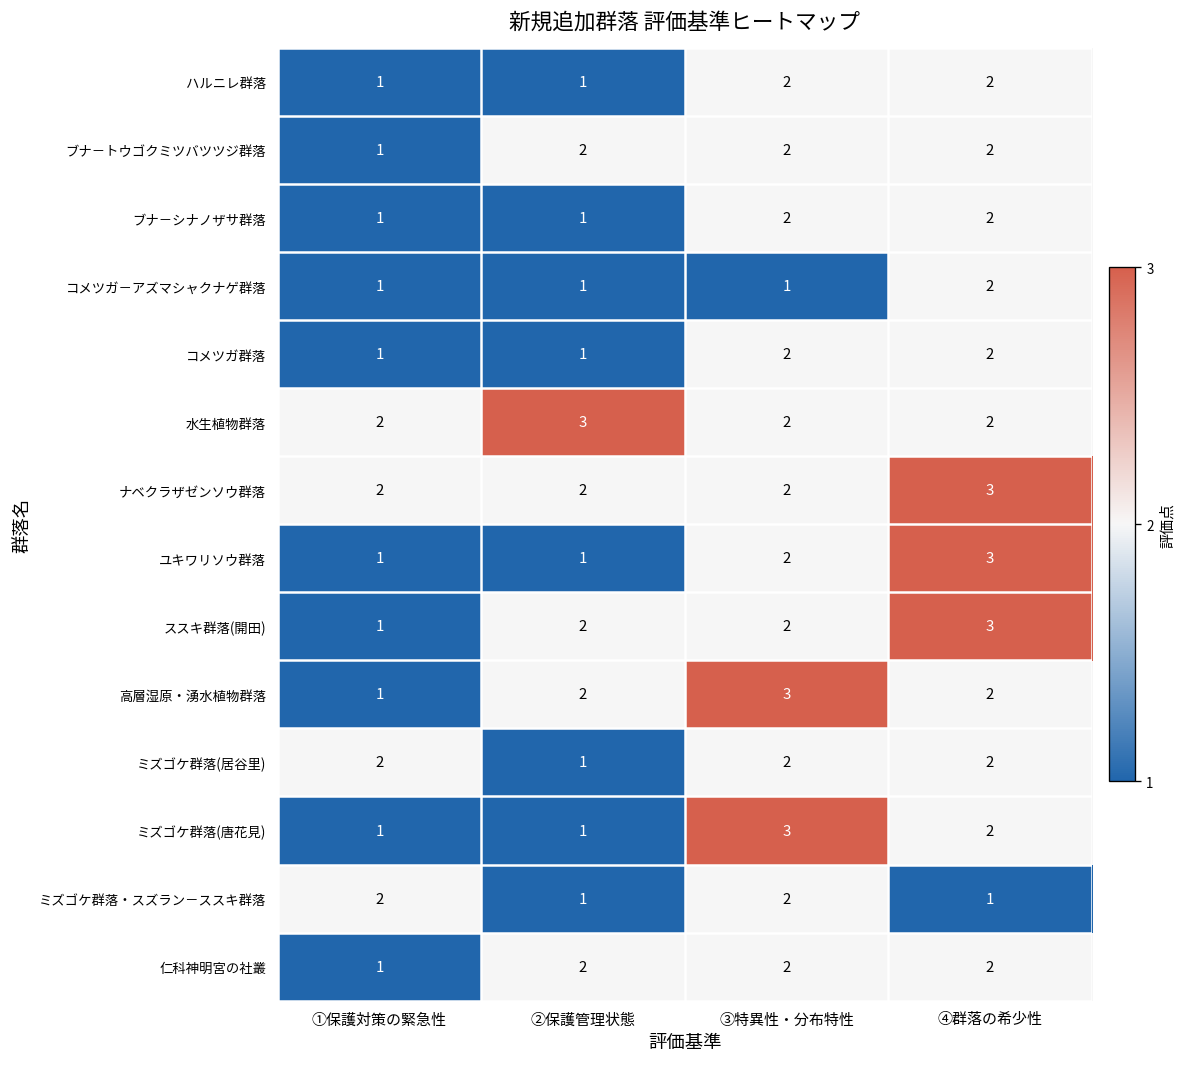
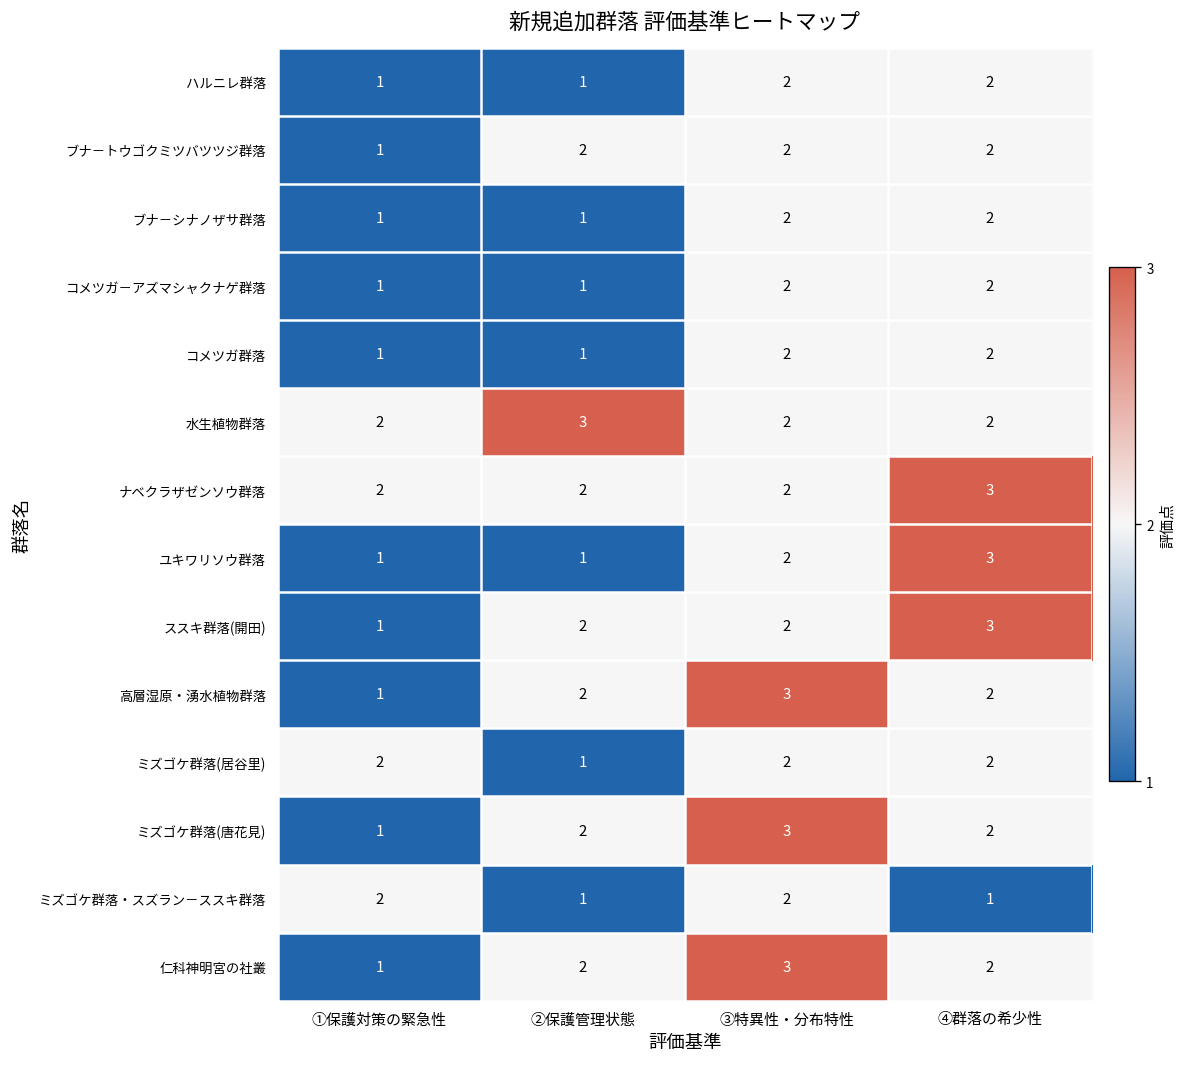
  {
    "ハルニレ群落": {
      "①保護対策の緊急性": 1,
      "②保護管理状態": 1,
      "③特異性・分布特性": 2,
      "④群落の希少性": 2
    },
    "ブナ－トウゴクミツバツツジ群落": {
      "①保護対策の緊急性": 1,
      "②保護管理状態": 2,
      "③特異性・分布特性": 2,
      "④群落の希少性": 2
    },
    "ブナ－シナノザサ群落": {
      "①保護対策の緊急性": 1,
      "②保護管理状態": 1,
      "③特異性・分布特性": 2,
      "④群落の希少性": 2
    },
    "コメツガ－アズマシャクナゲ群落": {
      "①保護対策の緊急性": 1,
      "②保護管理状態": 1,
-     "③特異性・分布特性": 1,
+     "③特異性・分布特性": 2,
      "④群落の希少性": 2
    },
    "コメツガ群落": {
      "①保護対策の緊急性": 1,
      "②保護管理状態": 1,
      "③特異性・分布特性": 2,
      "④群落の希少性": 2
    },
    "水生植物群落": {
      "①保護対策の緊急性": 2,
      "②保護管理状態": 3,
      "③特異性・分布特性": 2,
      "④群落の希少性": 2
    },
    "ナベクラザゼンソウ群落": {
      "①保護対策の緊急性": 2,
      "②保護管理状態": 2,
      "③特異性・分布特性": 2,
      "④群落の希少性": 3
    },
    "ユキワリソウ群落": {
      "①保護対策の緊急性": 1,
      "②保護管理状態": 1,
      "③特異性・分布特性": 2,
      "④群落の希少性": 3
    },
    "ススキ群落(開田)": {
      "①保護対策の緊急性": 1,
      "②保護管理状態": 2,
      "③特異性・分布特性": 2,
      "④群落の希少性": 3
    },
    "高層湿原・湧水植物群落": {
      "①保護対策の緊急性": 1,
      "②保護管理状態": 2,
      "③特異性・分布特性": 3,
      "④群落の希少性": 2
    },
    "ミズゴケ群落(居谷里)": {
      "①保護対策の緊急性": 2,
      "②保護管理状態": 1,
      "③特異性・分布特性": 2,
      "④群落の希少性": 2
    },
    "ミズゴケ群落(唐花見)": {
      "①保護対策の緊急性": 1,
-     "②保護管理状態": 1,
+     "②保護管理状態": 2,
      "③特異性・分布特性": 3,
      "④群落の希少性": 2
    },
    "ミズゴケ群落・スズラン－ススキ群落": {
      "①保護対策の緊急性": 2,
      "②保護管理状態": 1,
      "③特異性・分布特性": 2,
      "④群落の希少性": 1
    },
    "仁科神明宮の社叢": {
      "①保護対策の緊急性": 1,
      "②保護管理状態": 2,
-     "③特異性・分布特性": 2,
+     "③特異性・分布特性": 3,
      "④群落の希少性": 2
    }
  }
